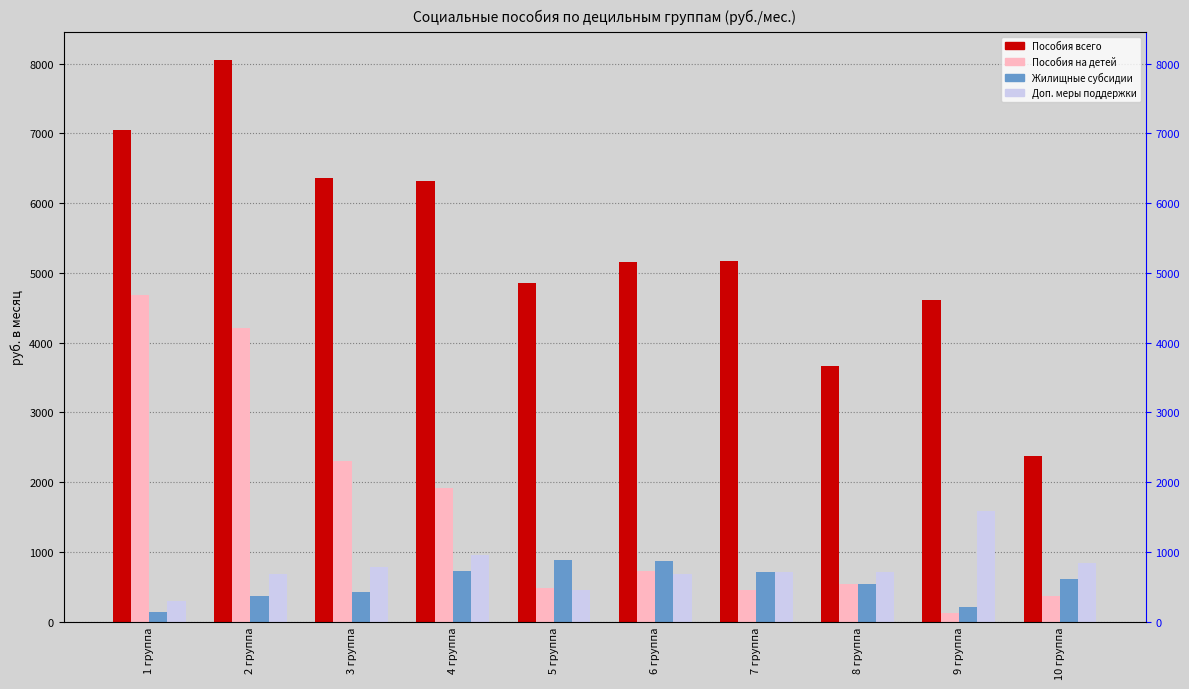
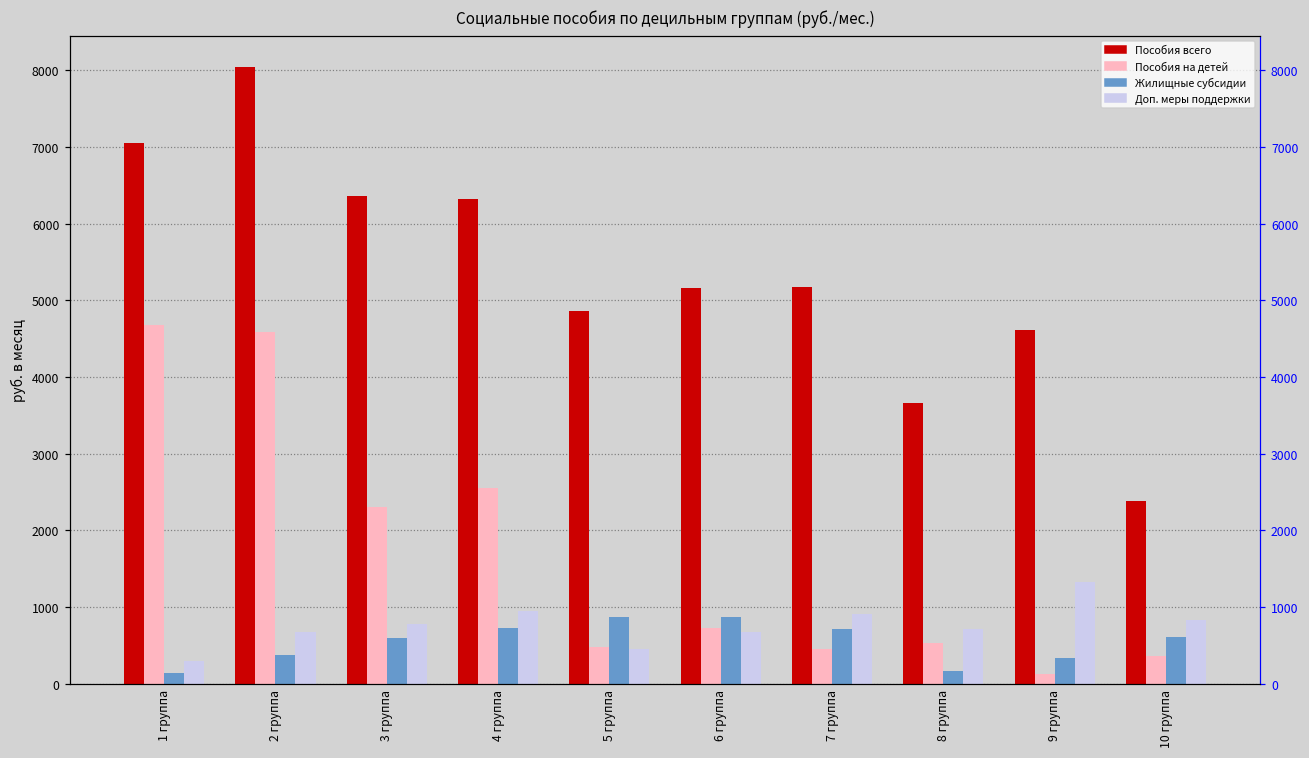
  {
    "Пособия всего": {
      "1 группа": 7000,
      "2 группа": 8000,
      "3 группа": 6400,
      "4 группа": 6300,
      "5 группа": 4900,
      "6 группа": 5200,
      "7 группа": 5200,
      "8 группа": 3700,
      "9 группа": 4600,
      "10 группа": 2400
    },
    "Пособия на детей": {
      "1 группа": 4700,
-     "2 группа": 4200,
+     "2 группа": 4600,
      "3 группа": 2300,
-     "4 группа": 1900,
+     "4 группа": 2600,
      "5 группа": 500,
      "6 группа": 700,
      "7 группа": 400,
      "8 группа": 500,
      "9 группа": 100,
      "10 группа": 400
    },
    "Жилищные субсидии": {
      "1 группа": 100,
      "2 группа": 400,
-     "3 группа": 400,
+     "3 группа": 600,
      "4 группа": 700,
      "5 группа": 900,
      "6 группа": 900,
      "7 группа": 700,
-     "8 группа": 500,
-     "9 группа": 200,
+     "8 группа": 200,
+     "9 группа": 300,
      "10 группа": 600
    },
    "Доп. меры поддержки": {
      "1 группа": 300,
      "2 группа": 700,
      "3 группа": 800,
      "4 группа": 1000,
      "5 группа": 500,
      "6 группа": 700,
-     "7 группа": 700,
+     "7 группа": 900,
      "8 группа": 700,
-     "9 группа": 1600,
+     "9 группа": 1300,
      "10 группа": 800
    }
  }
